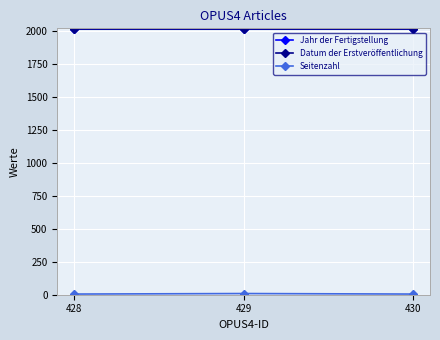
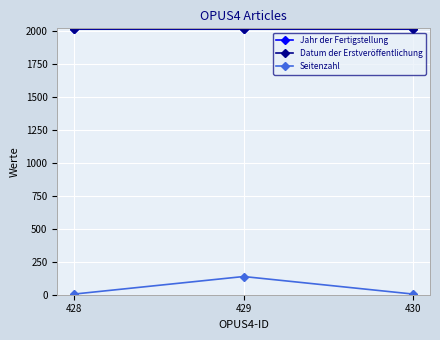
  {
    "Datum der Erstveröffentlichung": {
      "428": 2010,
      "429": 2010,
      "430": 2010
    },
    "Seitenzahl": {
      "428": 10,
-     "429": 10,
+     "429": 140,
      "430": 10
    }
  }
